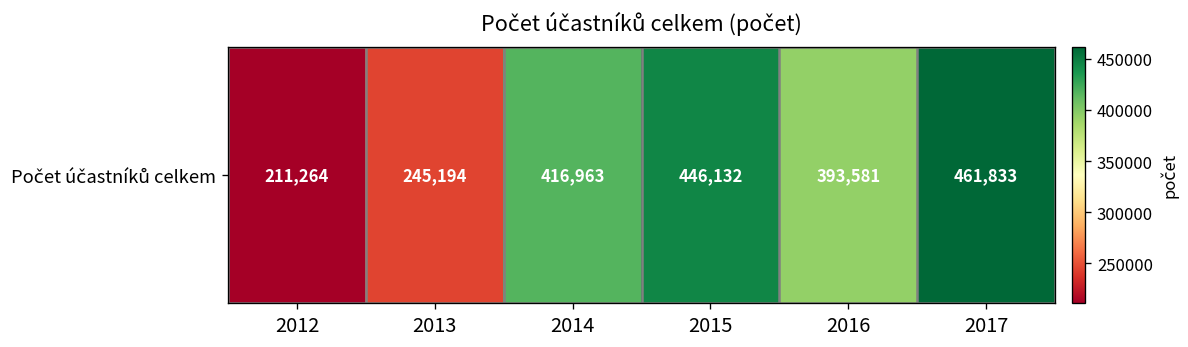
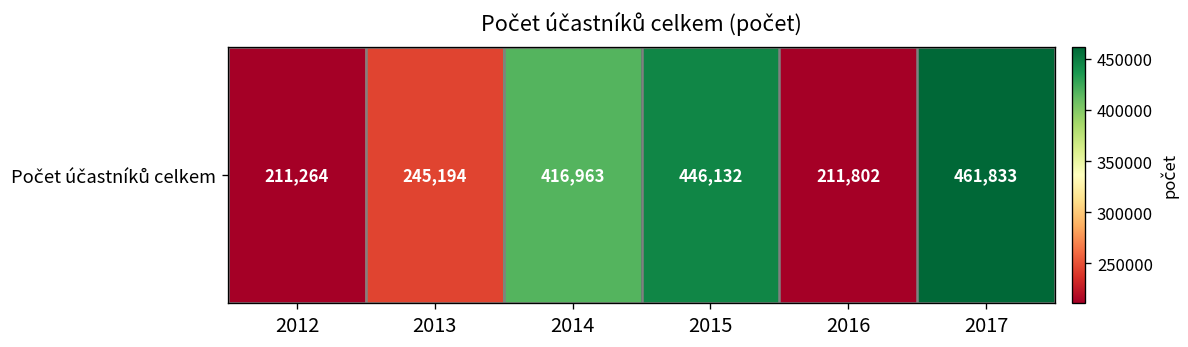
  {
    "Počet účastníků celkem": {
      "2012": "211,264",
      "2013": "245,194",
      "2014": "416,963",
      "2015": "446,132",
-     "2016": "393,581",
+     "2016": "211,802",
      "2017": "461,833"
    }
  }
